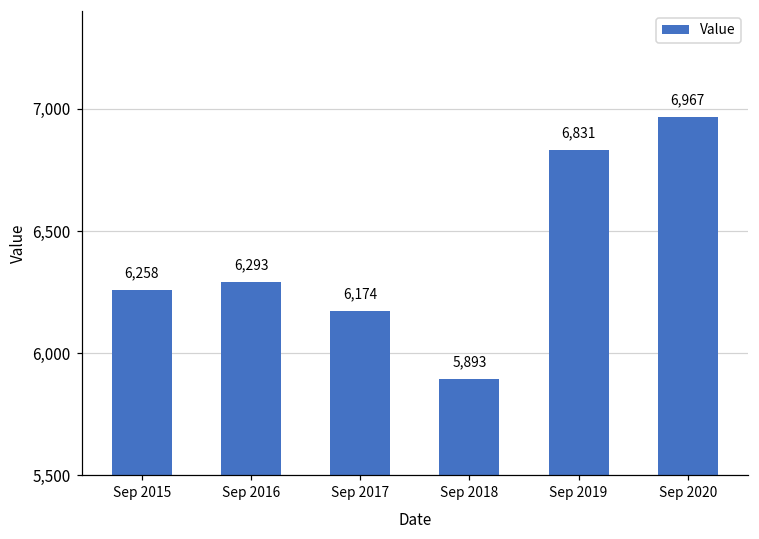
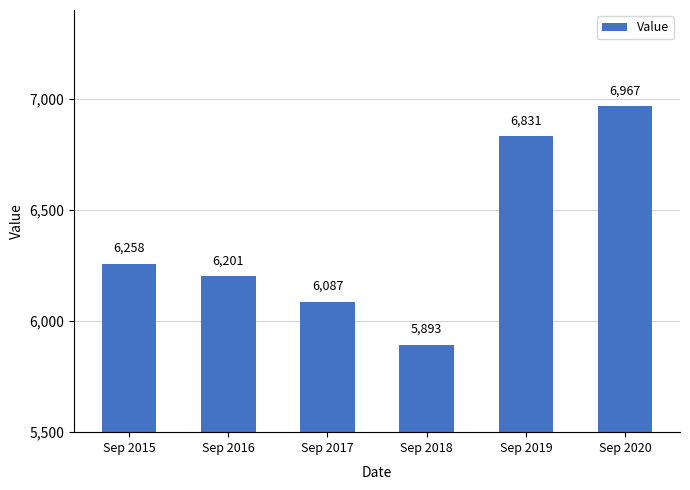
  {
    "Sep 2015": "6,258",
-   "Sep 2016": "6,293",
-   "Sep 2017": "6,174",
+   "Sep 2016": "6,201",
+   "Sep 2017": "6,087",
    "Sep 2018": "5,893",
    "Sep 2019": "6,831",
    "Sep 2020": "6,967"
  }
